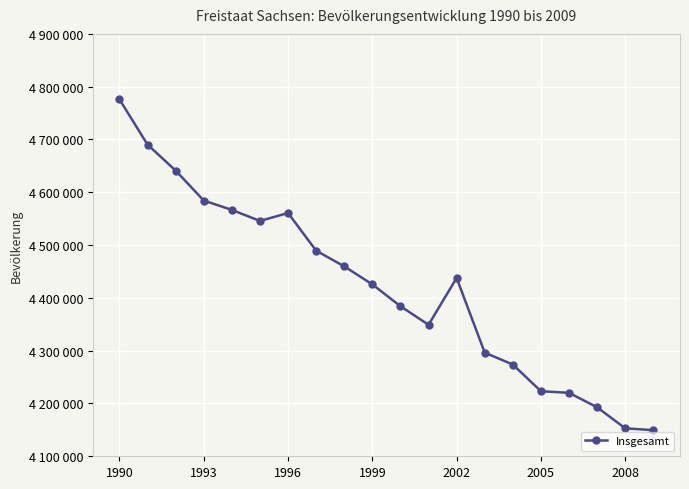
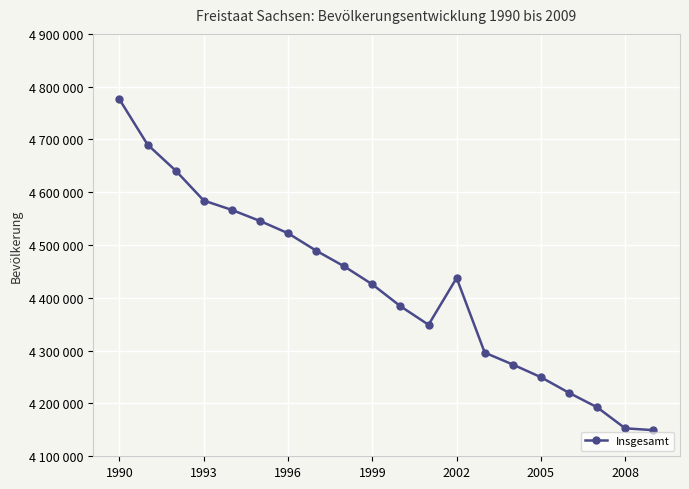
  {
    "1990": 4780000,
    "1993": 4580000,
-   "1996": 4560000,
+   "1996": 4520000,
    "1999": 4430000,
    "2002": 4440000,
-   "2005": 4220000,
+   "2005": 4250000,
    "2008": 4150000
  }
